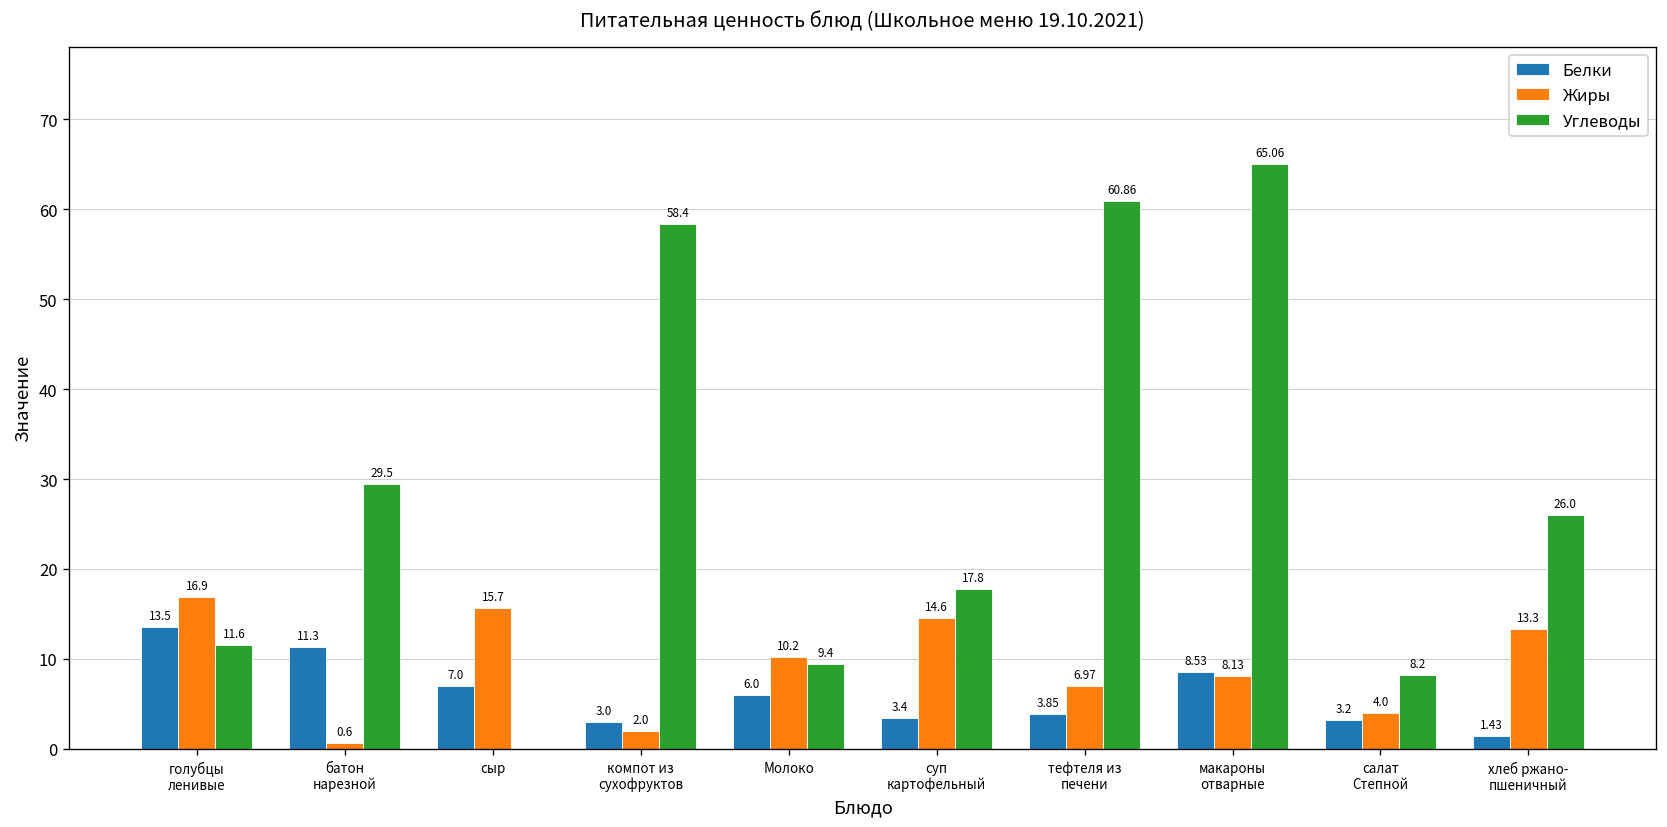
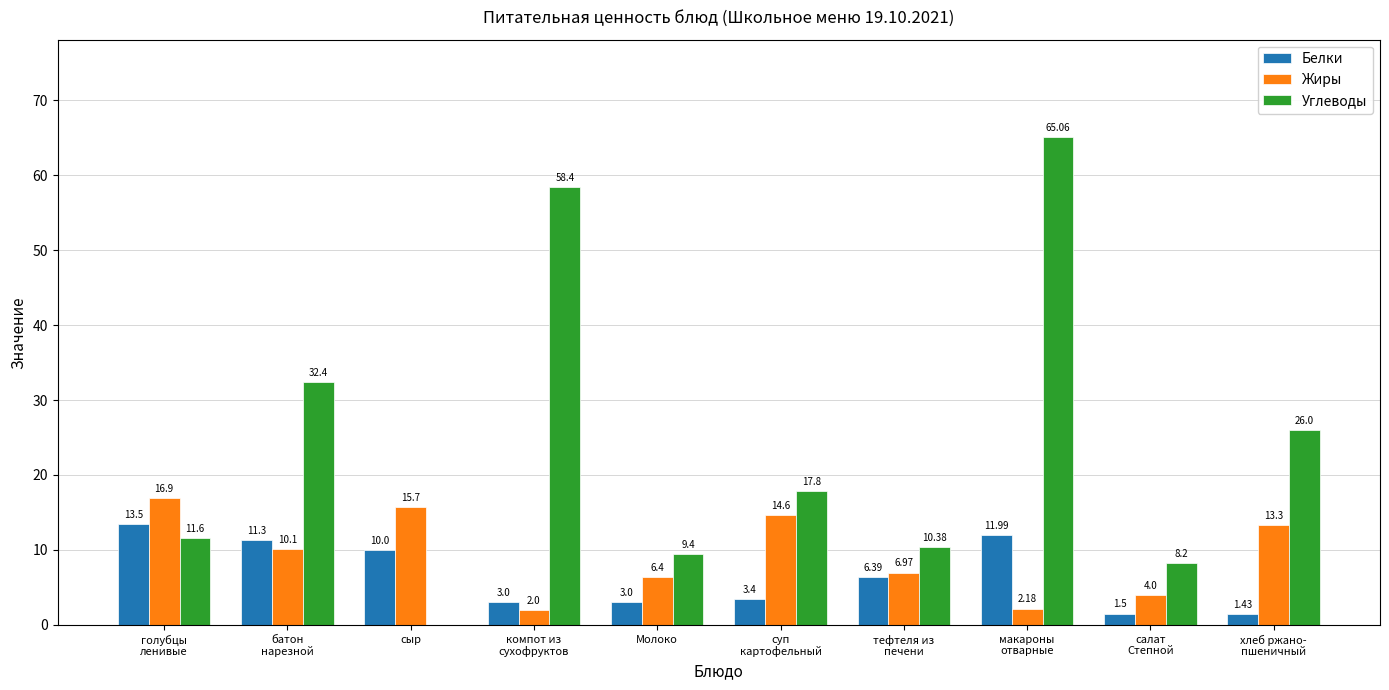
  {
    "Белки": {
      "голубцы ленивые": 13.5,
      "батон нарезной": 11.3,
-     "сыр": 7.0,
+     "сыр": 10.0,
      "компот из сухофруктов": 3.0,
-     "Молоко": 6.0,
+     "Молоко": 3.0,
      "суп картофельный": 3.4,
-     "тефтеля из печени": 3.85,
-     "макароны отварные": 8.53,
-     "салат Степной": 3.2,
+     "тефтеля из печени": 6.39,
+     "макароны отварные": 11.99,
+     "салат Степной": 1.5,
      "хлеб ржано- пшеничный": 1.43
    },
    "Жиры": {
      "голубцы ленивые": 16.9,
-     "батон нарезной": 0.6,
+     "батон нарезной": 10.1,
      "сыр": 15.7,
      "компот из сухофруктов": 2.0,
-     "Молоко": 10.2,
+     "Молоко": 6.4,
      "суп картофельный": 14.6,
      "тефтеля из печени": 6.97,
-     "макароны отварные": 8.13,
+     "макароны отварные": 2.18,
      "салат Степной": 4.0,
      "хлеб ржано- пшеничный": 13.3
    },
    "Углеводы": {
      "голубцы ленивые": 11.6,
-     "батон нарезной": 29.5,
+     "батон нарезной": 32.4,
      "компот из сухофруктов": 58.4,
      "Молоко": 9.4,
      "суп картофельный": 17.8,
-     "тефтеля из печени": 60.86,
+     "тефтеля из печени": 10.38,
      "макароны отварные": 65.06,
      "салат Степной": 8.2,
      "хлеб ржано- пшеничный": 26.0
    }
  }
